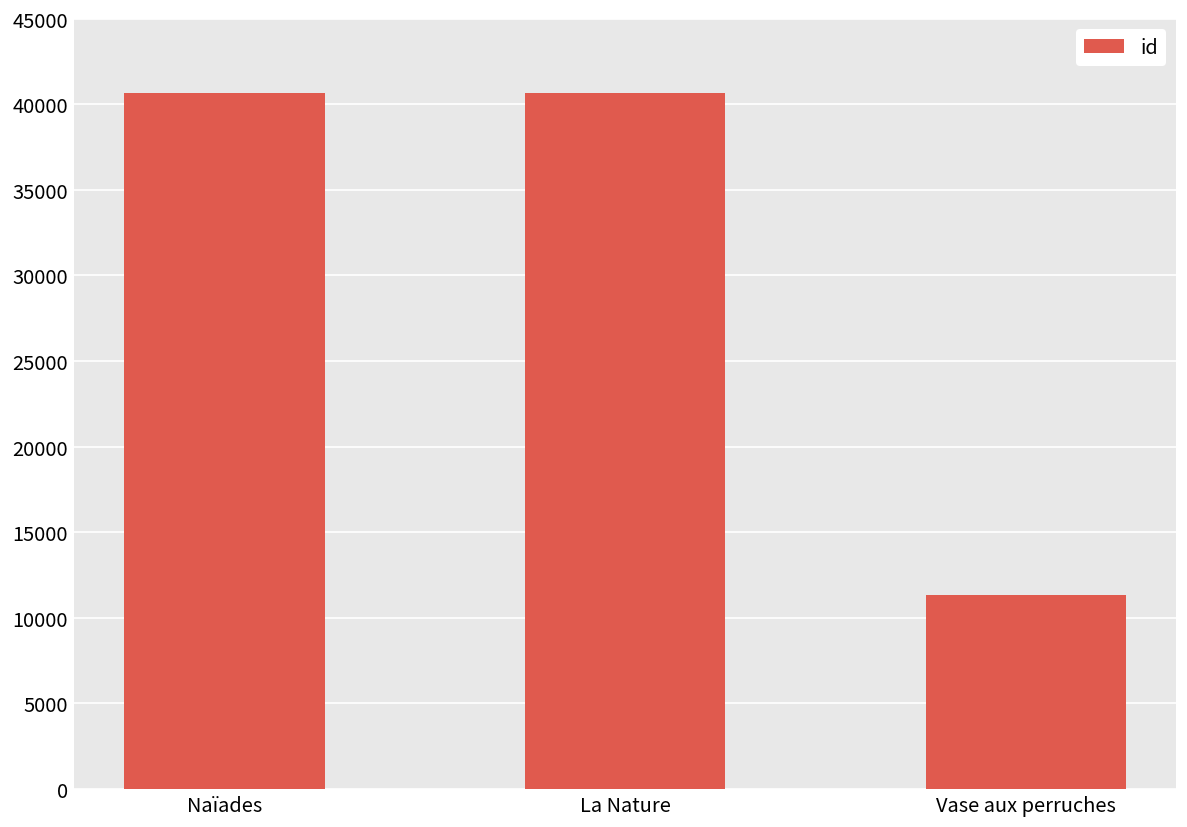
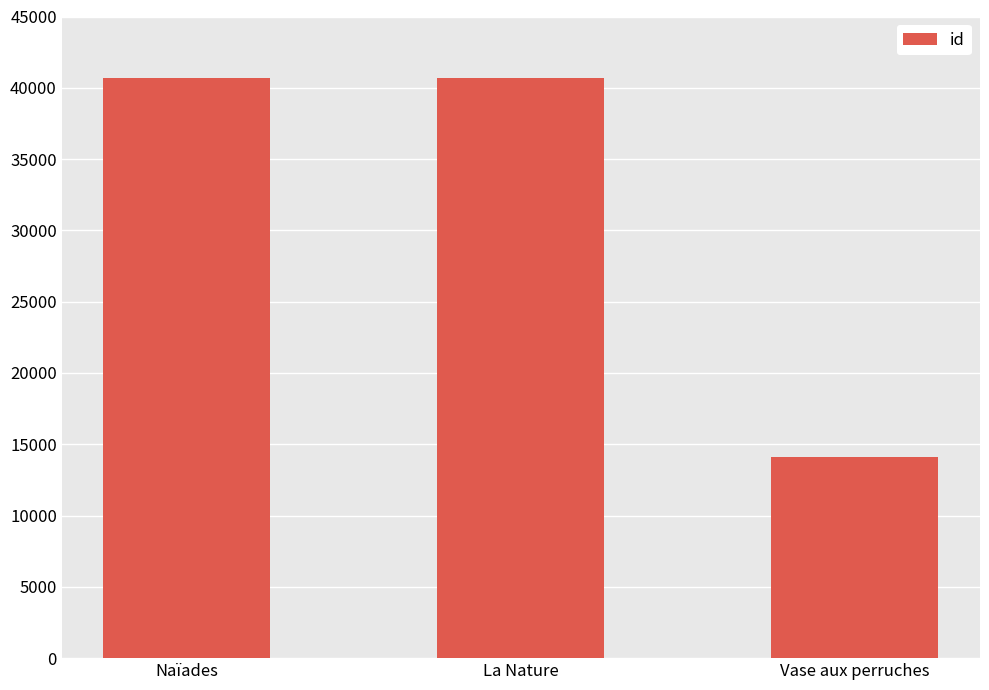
  {
    "Naïades": 40700,
    "La Nature": 40700,
-   "Vase aux perruches": 11400
+   "Vase aux perruches": 14100
  }
